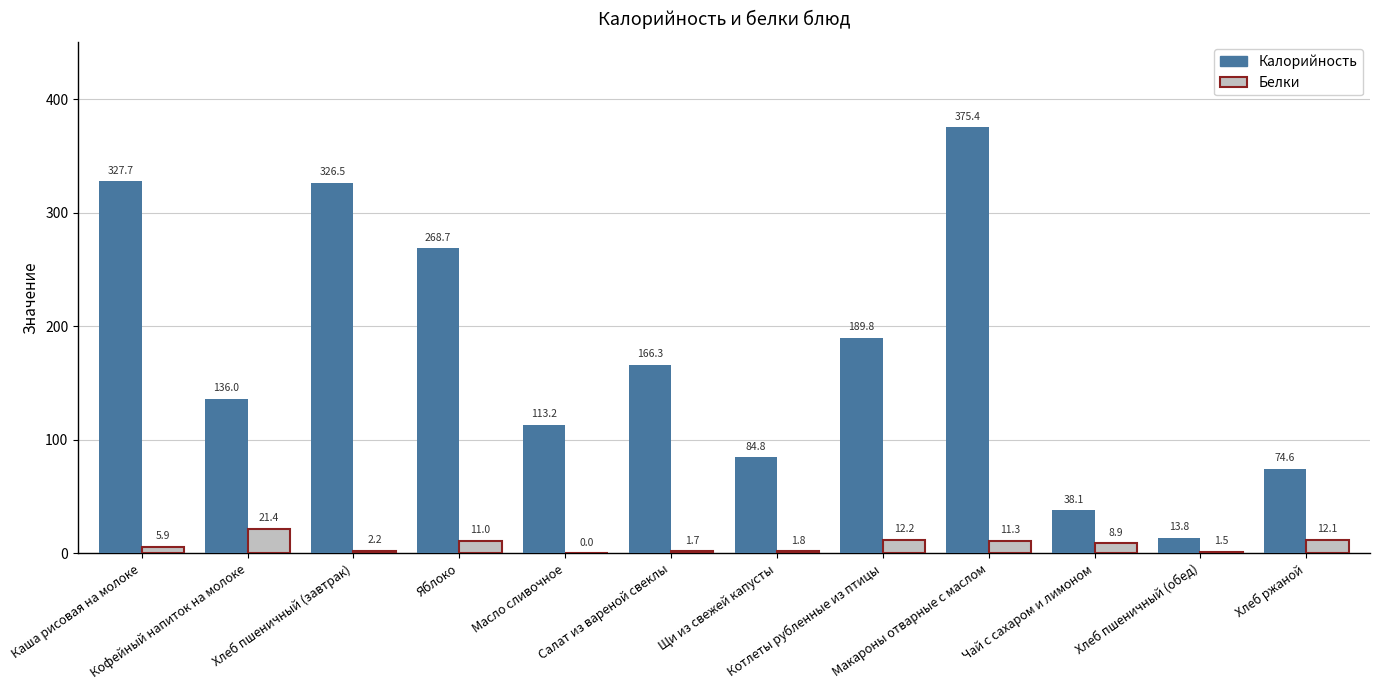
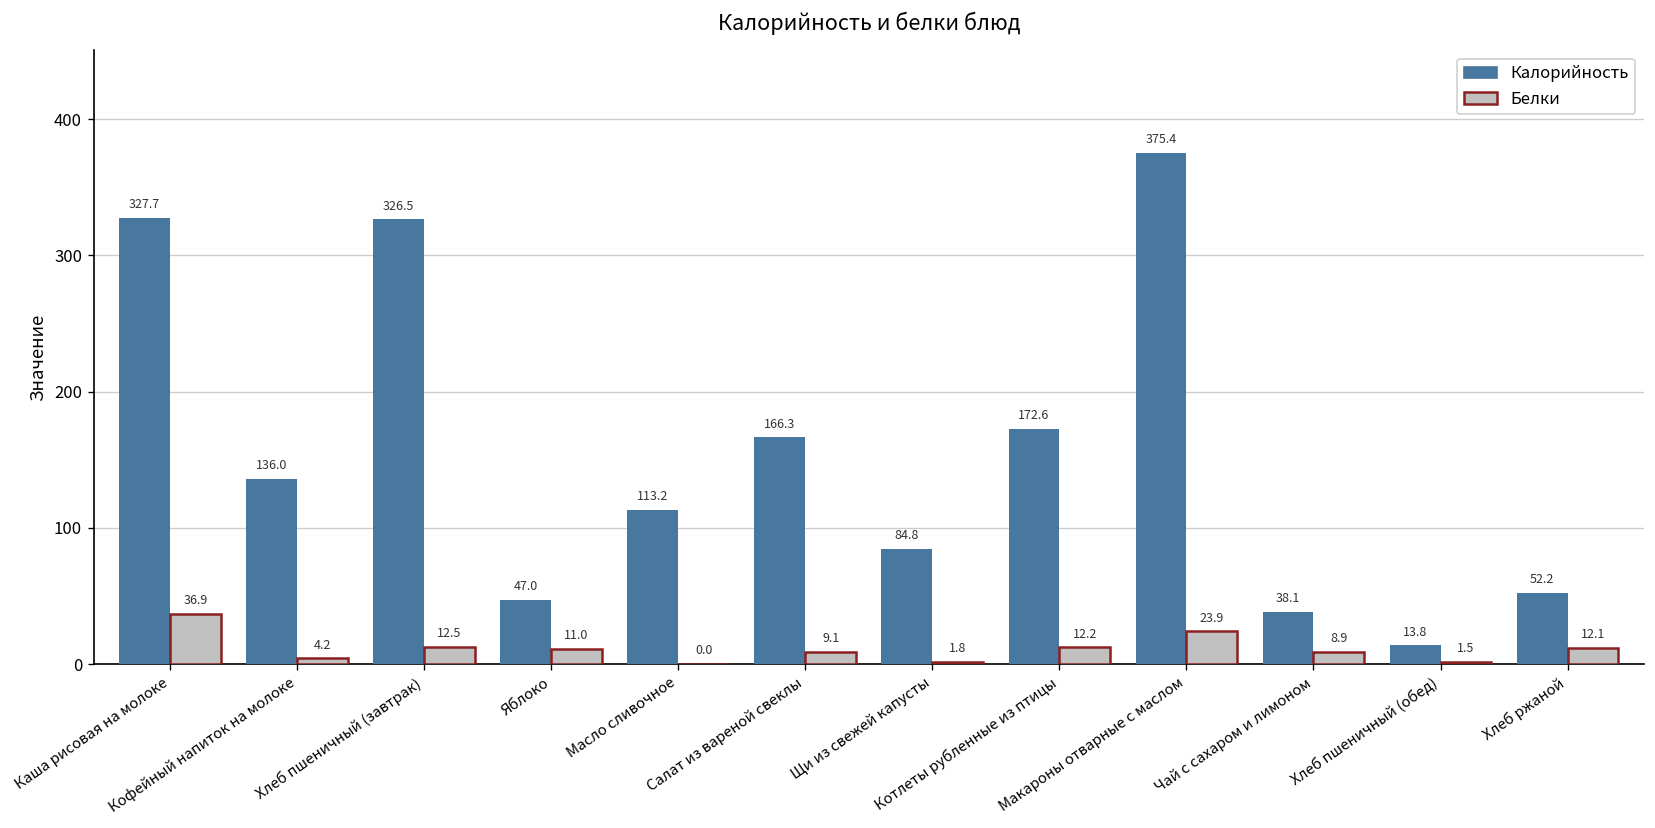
  {
    "Калорийность": {
      "Каша рисовая на молоке": 327.7,
      "Кофейный напиток на молоке": 136.0,
      "Хлеб пшеничный (завтрак)": 326.5,
-     "Яблоко": 268.7,
+     "Яблоко": 47.0,
      "Масло сливочное": 113.2,
      "Салат из вареной свеклы": 166.3,
      "Щи из свежей капусты": 84.8,
-     "Котлеты рубленные из птицы": 189.8,
+     "Котлеты рубленные из птицы": 172.6,
      "Макароны отварные с маслом": 375.4,
      "Чай с сахаром и лимоном": 38.1,
      "Хлеб пшеничный (обед)": 13.8,
-     "Хлеб ржаной": 74.6
+     "Хлеб ржаной": 52.2
    },
    "Белки": {
-     "Каша рисовая на молоке": 5.9,
-     "Кофейный напиток на молоке": 21.4,
-     "Хлеб пшеничный (завтрак)": 2.2,
+     "Каша рисовая на молоке": 36.9,
+     "Кофейный напиток на молоке": 4.2,
+     "Хлеб пшеничный (завтрак)": 12.5,
      "Яблоко": 11.0,
      "Масло сливочное": 0.0,
-     "Салат из вареной свеклы": 1.7,
+     "Салат из вареной свеклы": 9.1,
      "Щи из свежей капусты": 1.8,
      "Котлеты рубленные из птицы": 12.2,
-     "Макароны отварные с маслом": 11.3,
+     "Макароны отварные с маслом": 23.9,
      "Чай с сахаром и лимоном": 8.9,
      "Хлеб пшеничный (обед)": 1.5,
      "Хлеб ржаной": 12.1
    }
  }
